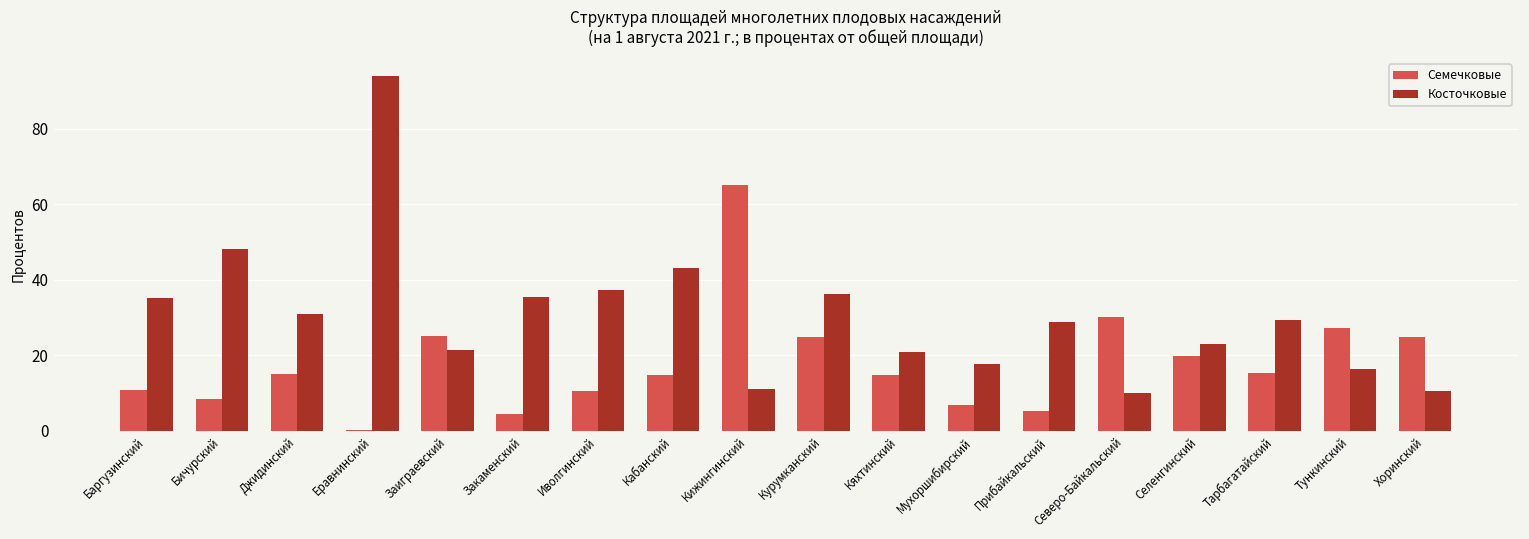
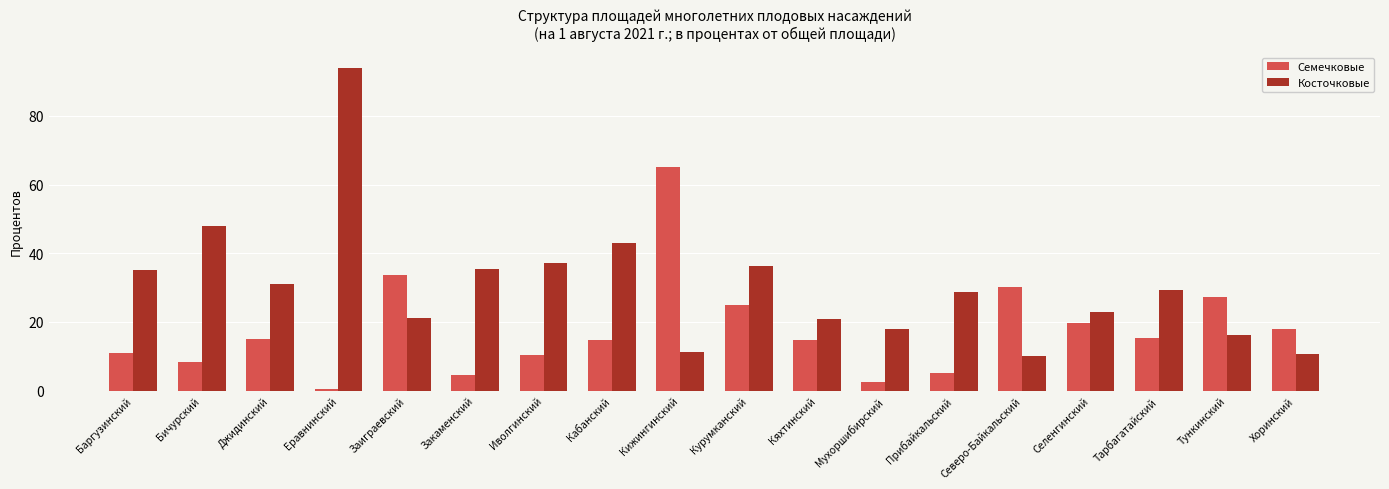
  {
    "Семечковые": {
      "Баргузинский": 11,
      "Бичурский": 8,
      "Джидинский": 15,
-     "Заиграевский": 25,
+     "Заиграевский": 34,
      "Закаменский": 4,
      "Иволгинский": 10,
      "Кабанский": 15,
      "Кижингинский": 65,
      "Курумканский": 25,
      "Кяхтинский": 15,
-     "Мухоршибирский": 7,
+     "Мухоршибирский": 3,
      "Прибайкальский": 5,
      "Северо-Байкальский": 30,
      "Селенгинский": 20,
      "Тарбагатайский": 15,
      "Тункинский": 27,
-     "Хоринский": 25
+     "Хоринский": 18
    },
    "Косточковые": {
      "Баргузинский": 35,
      "Бичурский": 48,
      "Джидинский": 31,
      "Еравнинский": 94,
      "Заиграевский": 21,
      "Закаменский": 35,
      "Иволгинский": 37,
      "Кабанский": 43,
      "Кижингинский": 11,
      "Курумканский": 36,
      "Кяхтинский": 21,
      "Мухоршибирский": 18,
      "Прибайкальский": 29,
      "Северо-Байкальский": 10,
      "Селенгинский": 23,
      "Тарбагатайский": 29,
      "Тункинский": 16,
      "Хоринский": 11
    }
  }
